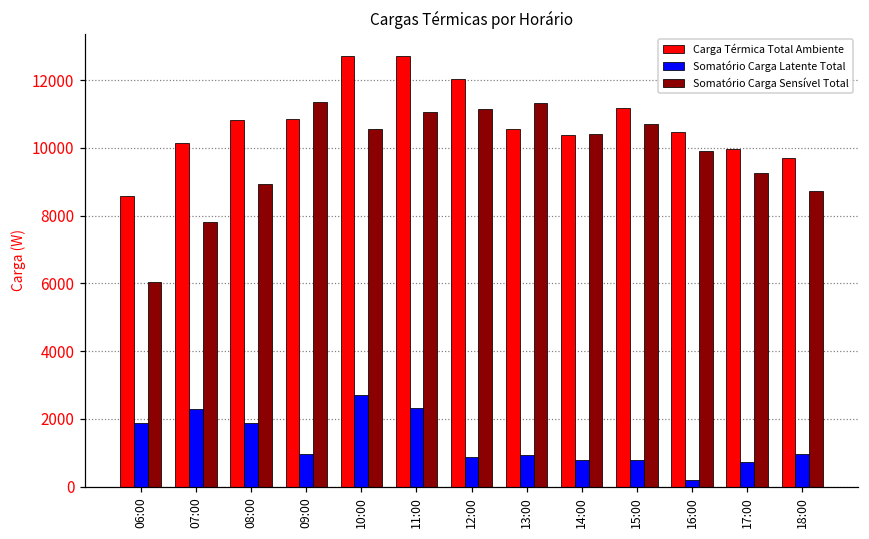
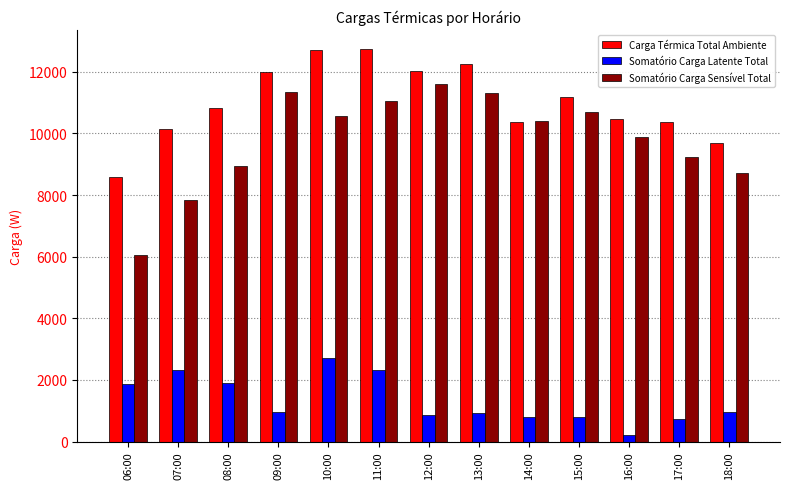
  {
    "Carga Térmica Total Ambiente": {
      "06:00": 8600,
      "07:00": 10100,
      "08:00": 10800,
-     "09:00": 10800,
+     "09:00": 12000,
      "10:00": 12700,
      "11:00": 12700,
      "12:00": 12000,
-     "13:00": 10600,
+     "13:00": 12200,
      "14:00": 10400,
      "15:00": 11200,
      "16:00": 10500,
-     "17:00": 10000,
+     "17:00": 10400,
      "18:00": 9700
    },
    "Somatório Carga Latente Total": {
      "06:00": 1900,
      "07:00": 2300,
      "08:00": 1900,
      "09:00": 1000,
      "10:00": 2700,
      "11:00": 2300,
      "12:00": 900,
      "13:00": 900,
      "14:00": 800,
      "15:00": 800,
      "16:00": 200,
      "17:00": 700,
      "18:00": 1000
    },
    "Somatório Carga Sensível Total": {
      "06:00": 6100,
      "07:00": 7800,
      "08:00": 8900,
      "09:00": 11300,
      "10:00": 10600,
      "11:00": 11100,
-     "12:00": 11200,
+     "12:00": 11600,
      "13:00": 11300,
      "14:00": 10400,
      "15:00": 10700,
      "16:00": 9900,
      "17:00": 9200,
      "18:00": 8700
    }
  }
